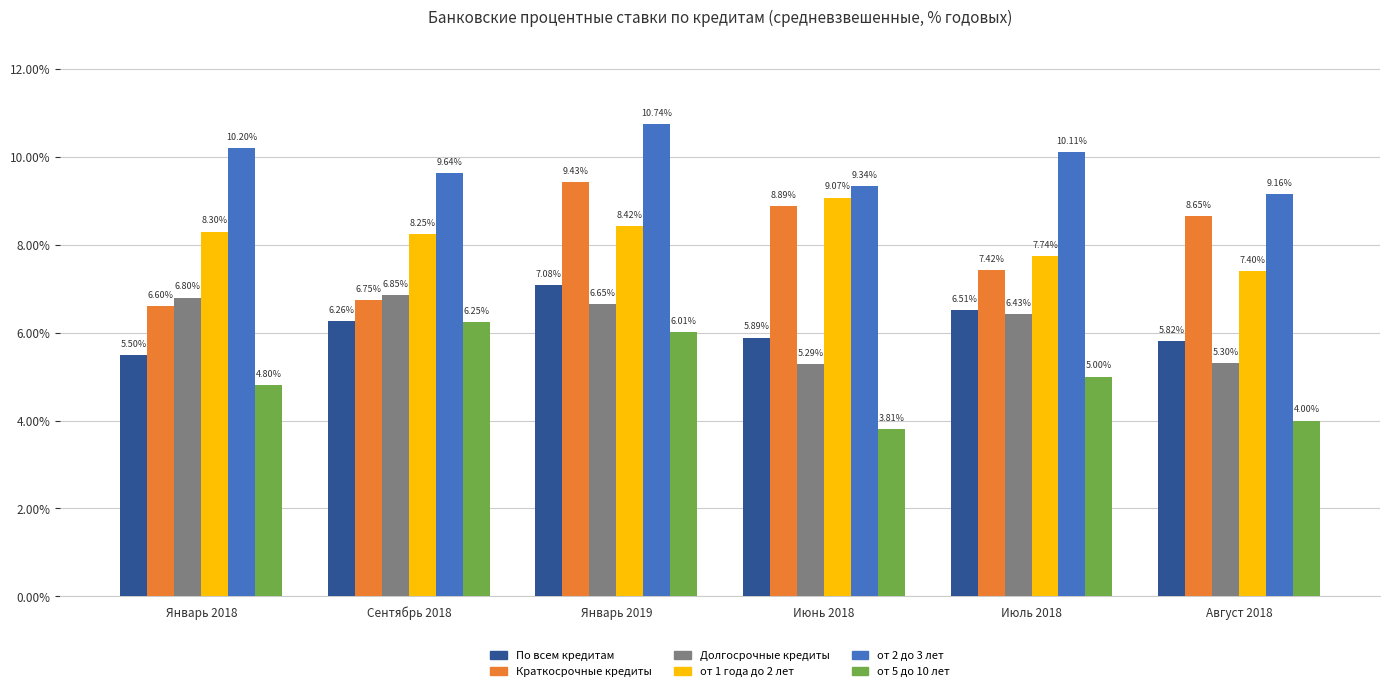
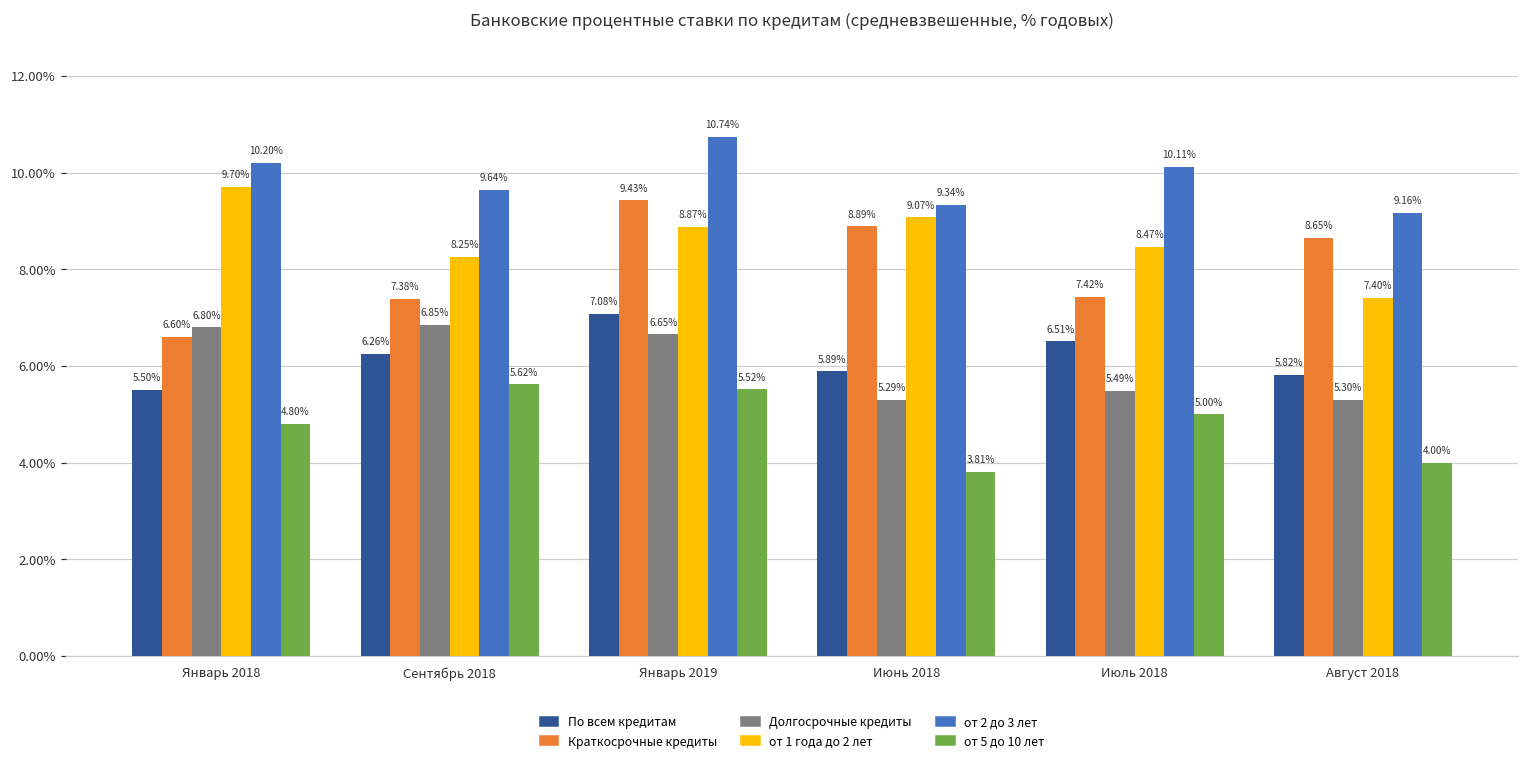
  {
    "Краткосрочные кредиты": {
      "Январь 2018": "6.60%",
-     "Сентябрь 2018": "6.75%",
+     "Сентябрь 2018": "7.38%",
      "Январь 2019": "9.43%",
      "Июнь 2018": "8.89%",
      "Июль 2018": "7.42%",
      "Август 2018": "8.65%"
    },
    "Долгосрочные кредиты": {
      "Январь 2018": "6.80%",
      "Сентябрь 2018": "6.85%",
      "Январь 2019": "6.65%",
      "Июнь 2018": "5.29%",
-     "Июль 2018": "6.43%",
+     "Июль 2018": "5.49%",
      "Август 2018": "5.30%"
    },
    "от 1 года до 2 лет": {
-     "Январь 2018": "8.30%",
+     "Январь 2018": "9.70%",
      "Сентябрь 2018": "8.25%",
-     "Январь 2019": "8.42%",
+     "Январь 2019": "8.87%",
      "Июнь 2018": "9.07%",
-     "Июль 2018": "7.74%",
+     "Июль 2018": "8.47%",
      "Август 2018": "7.40%"
    },
    "от 5 до 10 лет": {
      "Январь 2018": "4.80%",
-     "Сентябрь 2018": "6.25%",
-     "Январь 2019": "6.01%",
+     "Сентябрь 2018": "5.62%",
+     "Январь 2019": "5.52%",
      "Июнь 2018": "3.81%",
      "Июль 2018": "5.00%",
      "Август 2018": "4.00%"
    }
  }
